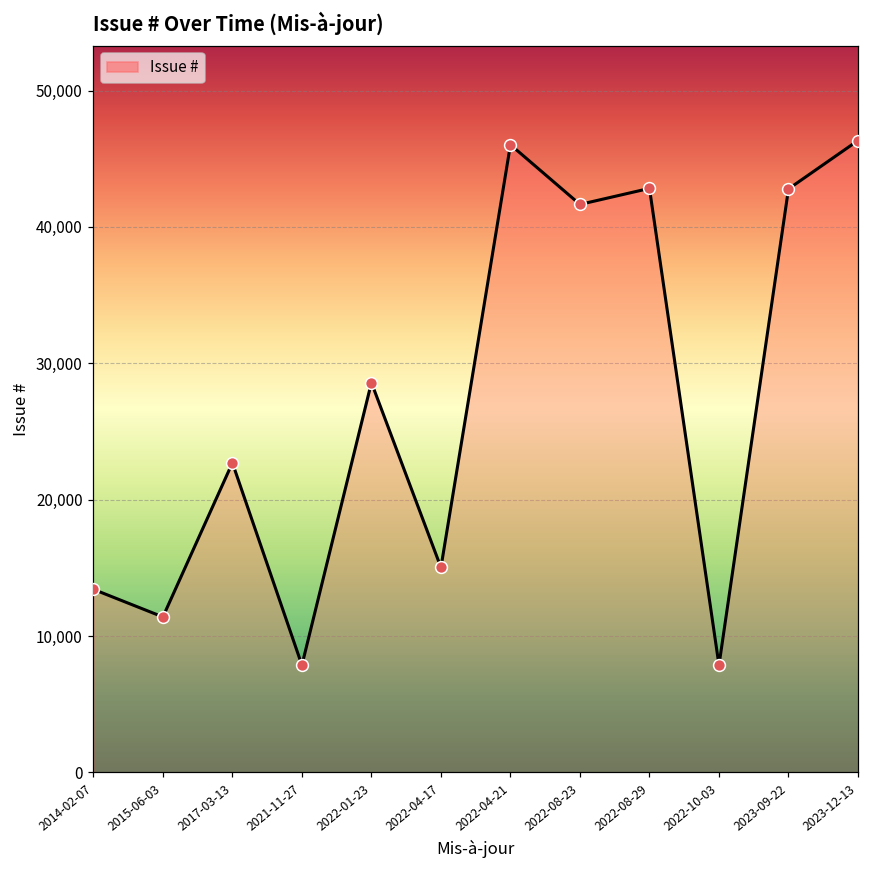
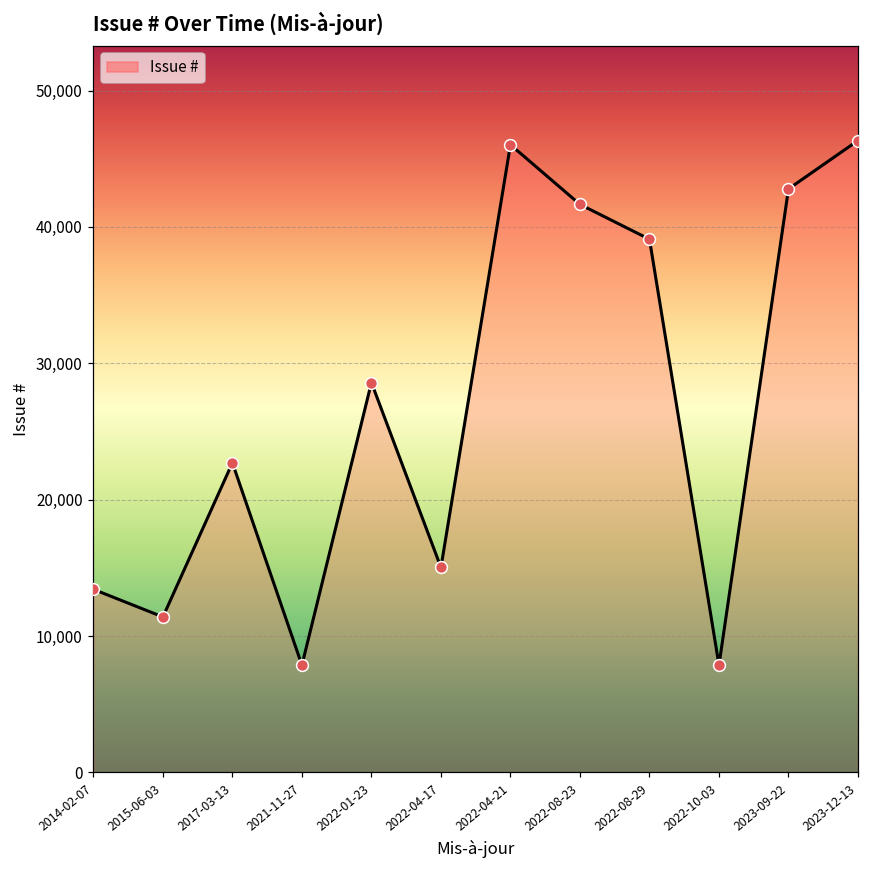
  {
    "2014-02-07": "13,400",
    "2015-06-03": "11,400",
    "2017-03-13": "22,700",
    "2021-11-27": "7,900",
    "2022-01-23": "28,600",
    "2022-04-17": "15,000",
    "2022-04-21": "46,000",
    "2022-08-23": "41,700",
-   "2022-08-29": "42,800",
+   "2022-08-29": "39,100",
    "2022-10-03": "7,900",
    "2023-09-22": "42,800",
    "2023-12-13": "46,300"
  }
